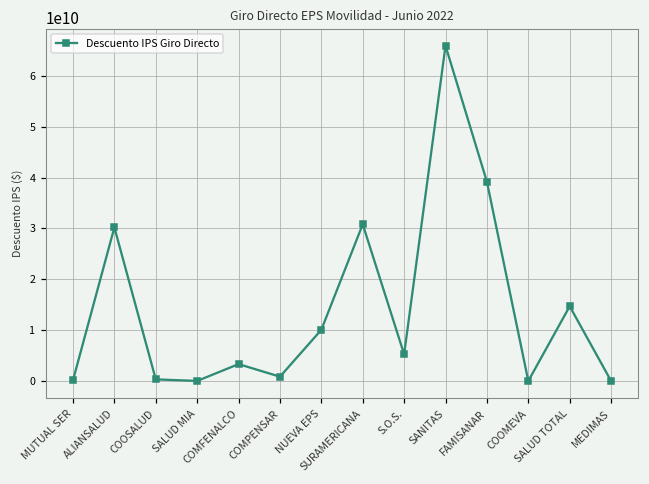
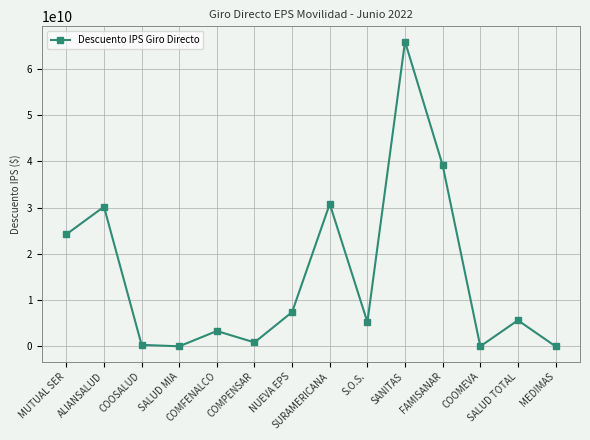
  {
-   "MUTUAL SER": 0,
+   "MUTUAL SER": 24000000000,
    "ALIANSALUD": 30000000000,
    "COOSALUD": 0,
    "SALUD MIA": 0,
    "COMFENALCO": 3000000000,
    "COMPENSAR": 1000000000,
-   "NUEVA EPS": 10000000000,
+   "NUEVA EPS": 7000000000,
    "SURAMERICANA": 31000000000,
    "S.O.S.": 5000000000,
    "SANITAS": 66000000000,
    "FAMISANAR": 39000000000,
    "COOMEVA": 0,
-   "SALUD TOTAL": 15000000000,
+   "SALUD TOTAL": 6000000000,
    "MEDIMAS": 0
  }
